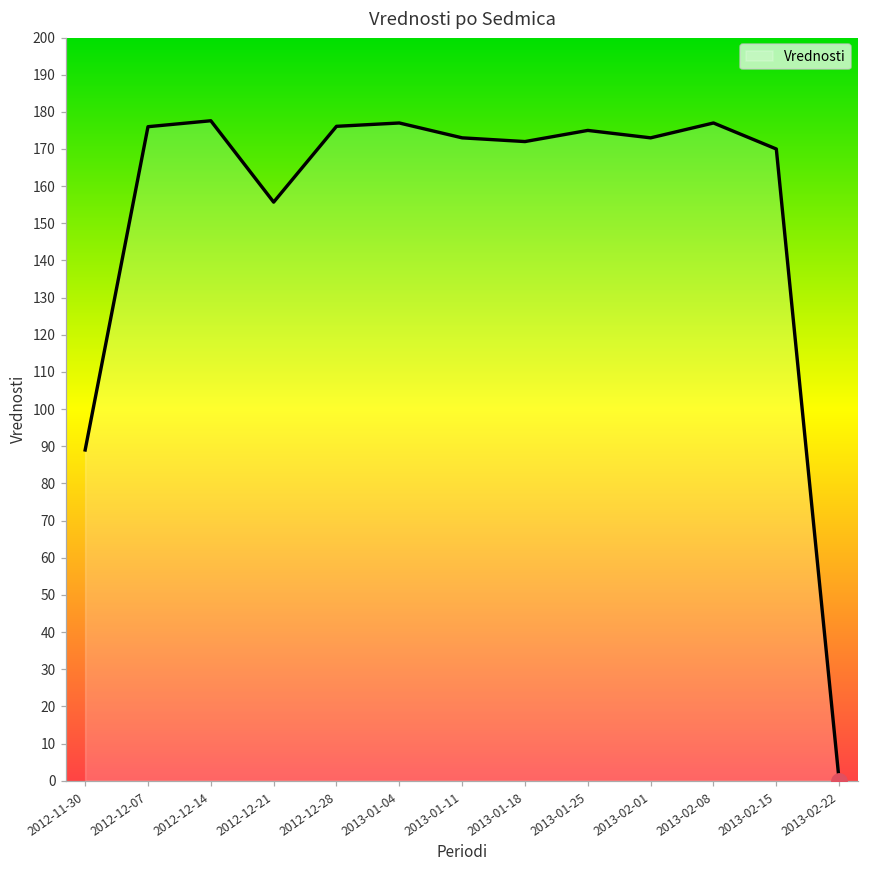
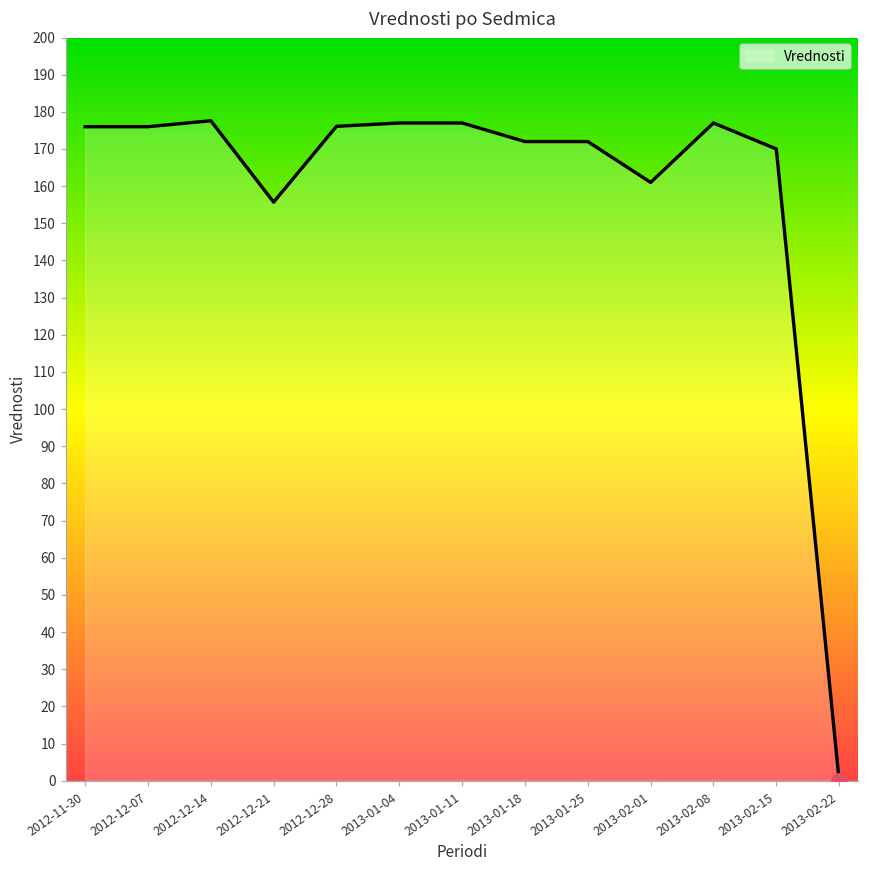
  {
    "Vrednosti": {
-     "2012-11-30": 89,
+     "2012-11-30": 176,
      "2012-12-07": 176,
      "2012-12-14": 178,
      "2012-12-21": 156,
      "2012-12-28": 176,
      "2013-01-04": 177,
-     "2013-01-11": 173,
+     "2013-01-11": 177,
      "2013-01-18": 172,
-     "2013-01-25": 175,
-     "2013-02-01": 173,
+     "2013-01-25": 172,
+     "2013-02-01": 161,
      "2013-02-08": 177,
      "2013-02-15": 170
    }
  }
